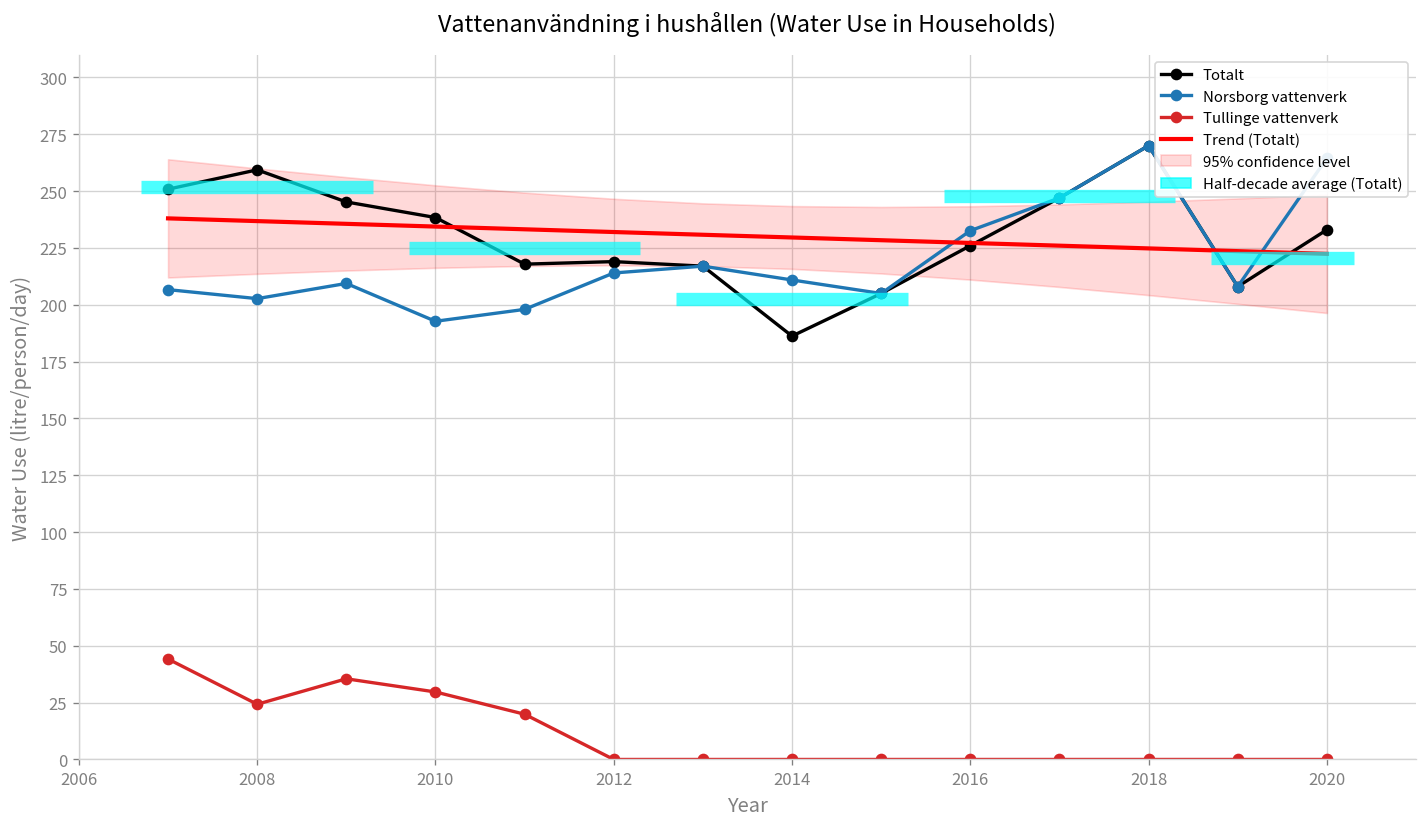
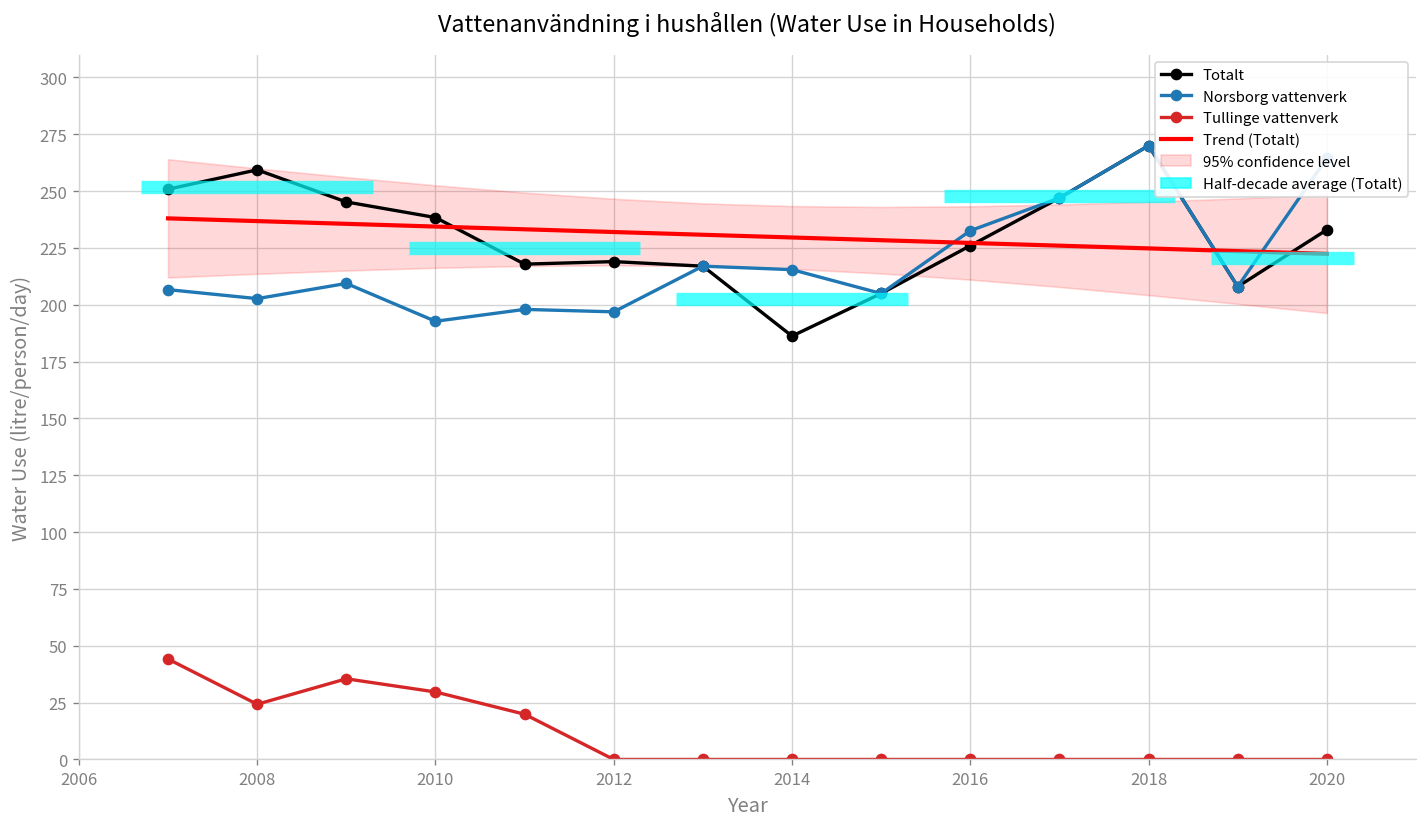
  {
    "Totalt": {
      "2010": 238,
      "2012": 219,
      "2014": 186,
      "2020": 233
    },
    "Norsborg vattenverk": {
      "2008": 203,
      "2010": 193,
-     "2012": 214,
-     "2014": 211,
+     "2012": 197,
+     "2014": 215,
      "2016": 233
    },
    "Tullinge vattenverk": {
      "2008": 24,
      "2010": 30,
      "2012": 0,
      "2014": 0,
      "2016": 0,
      "2018": 0,
      "2020": 0
    }
  }
